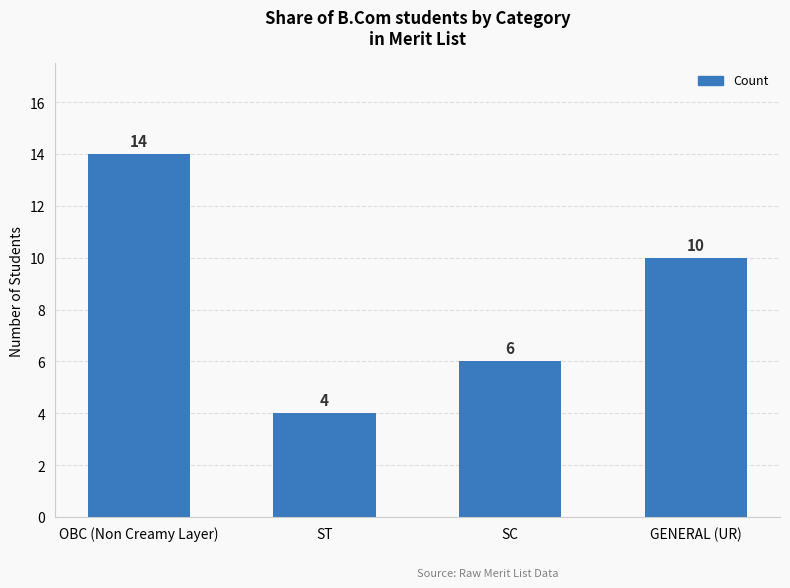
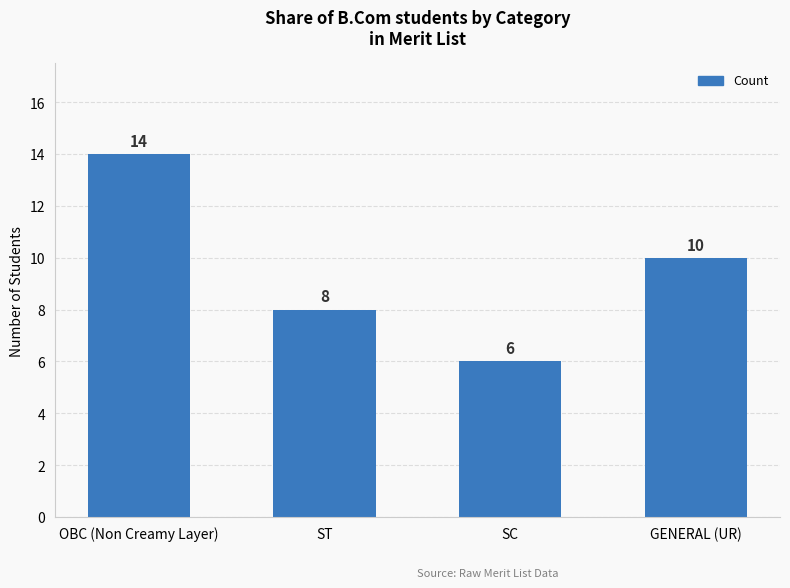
  {
    "OBC (Non Creamy Layer)": 14,
-   "ST": 4,
+   "ST": 8,
    "SC": 6,
    "GENERAL (UR)": 10
  }
